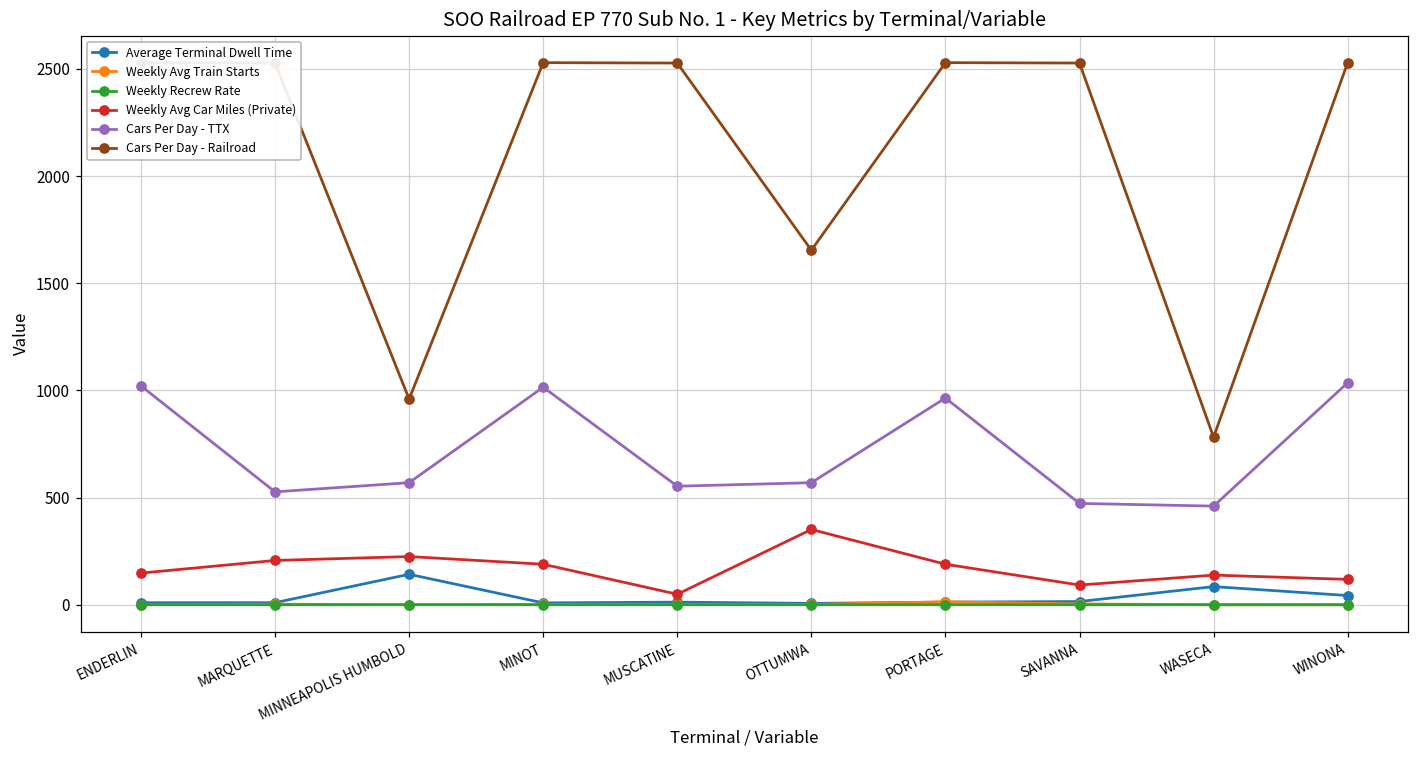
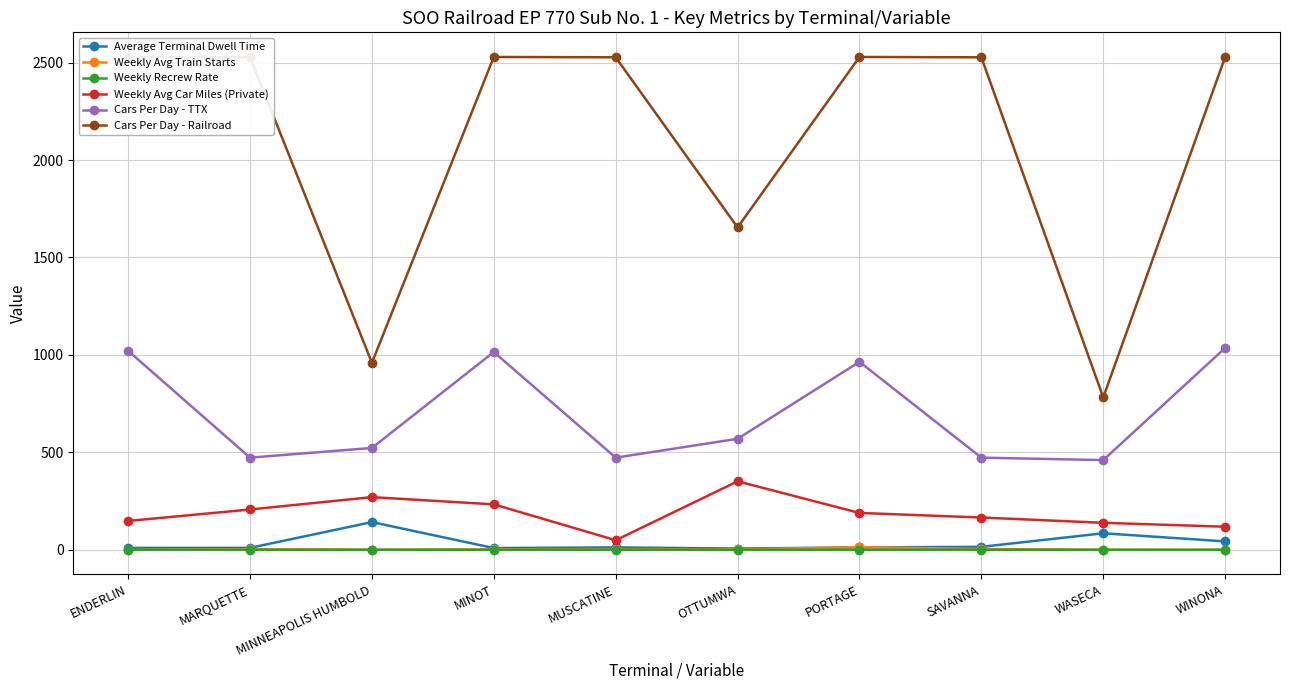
  {
    "Average Terminal Dwell Time": {
      "MINNEAPOLIS HUMBOLD": 140,
      "WASECA": 80,
      "WINONA": 40
    },
    "Weekly Avg Car Miles (Private)": {
      "ENDERLIN": 150,
      "MARQUETTE": 210,
-     "MINNEAPOLIS HUMBOLD": 220,
-     "MINOT": 190,
+     "MINNEAPOLIS HUMBOLD": 270,
+     "MINOT": 230,
      "MUSCATINE": 50,
      "OTTUMWA": 350,
      "PORTAGE": 190,
-     "SAVANNA": 90,
+     "SAVANNA": 170,
      "WASECA": 140,
      "WINONA": 120
    },
    "Cars Per Day - TTX": {
      "ENDERLIN": 1020,
-     "MARQUETTE": 530,
-     "MINNEAPOLIS HUMBOLD": 570,
+     "MARQUETTE": 470,
+     "MINNEAPOLIS HUMBOLD": 520,
      "MINOT": 1010,
-     "MUSCATINE": 550,
+     "MUSCATINE": 470,
      "OTTUMWA": 570,
      "PORTAGE": 960,
      "SAVANNA": 470,
      "WASECA": 460,
      "WINONA": 1040
    },
    "Cars Per Day - Railroad": {
      "MINNEAPOLIS HUMBOLD": 960,
      "MINOT": 2530,
      "MUSCATINE": 2530,
      "OTTUMWA": 1650,
      "PORTAGE": 2530,
      "SAVANNA": 2530,
      "WASECA": 780,
      "WINONA": 2530
    }
  }
